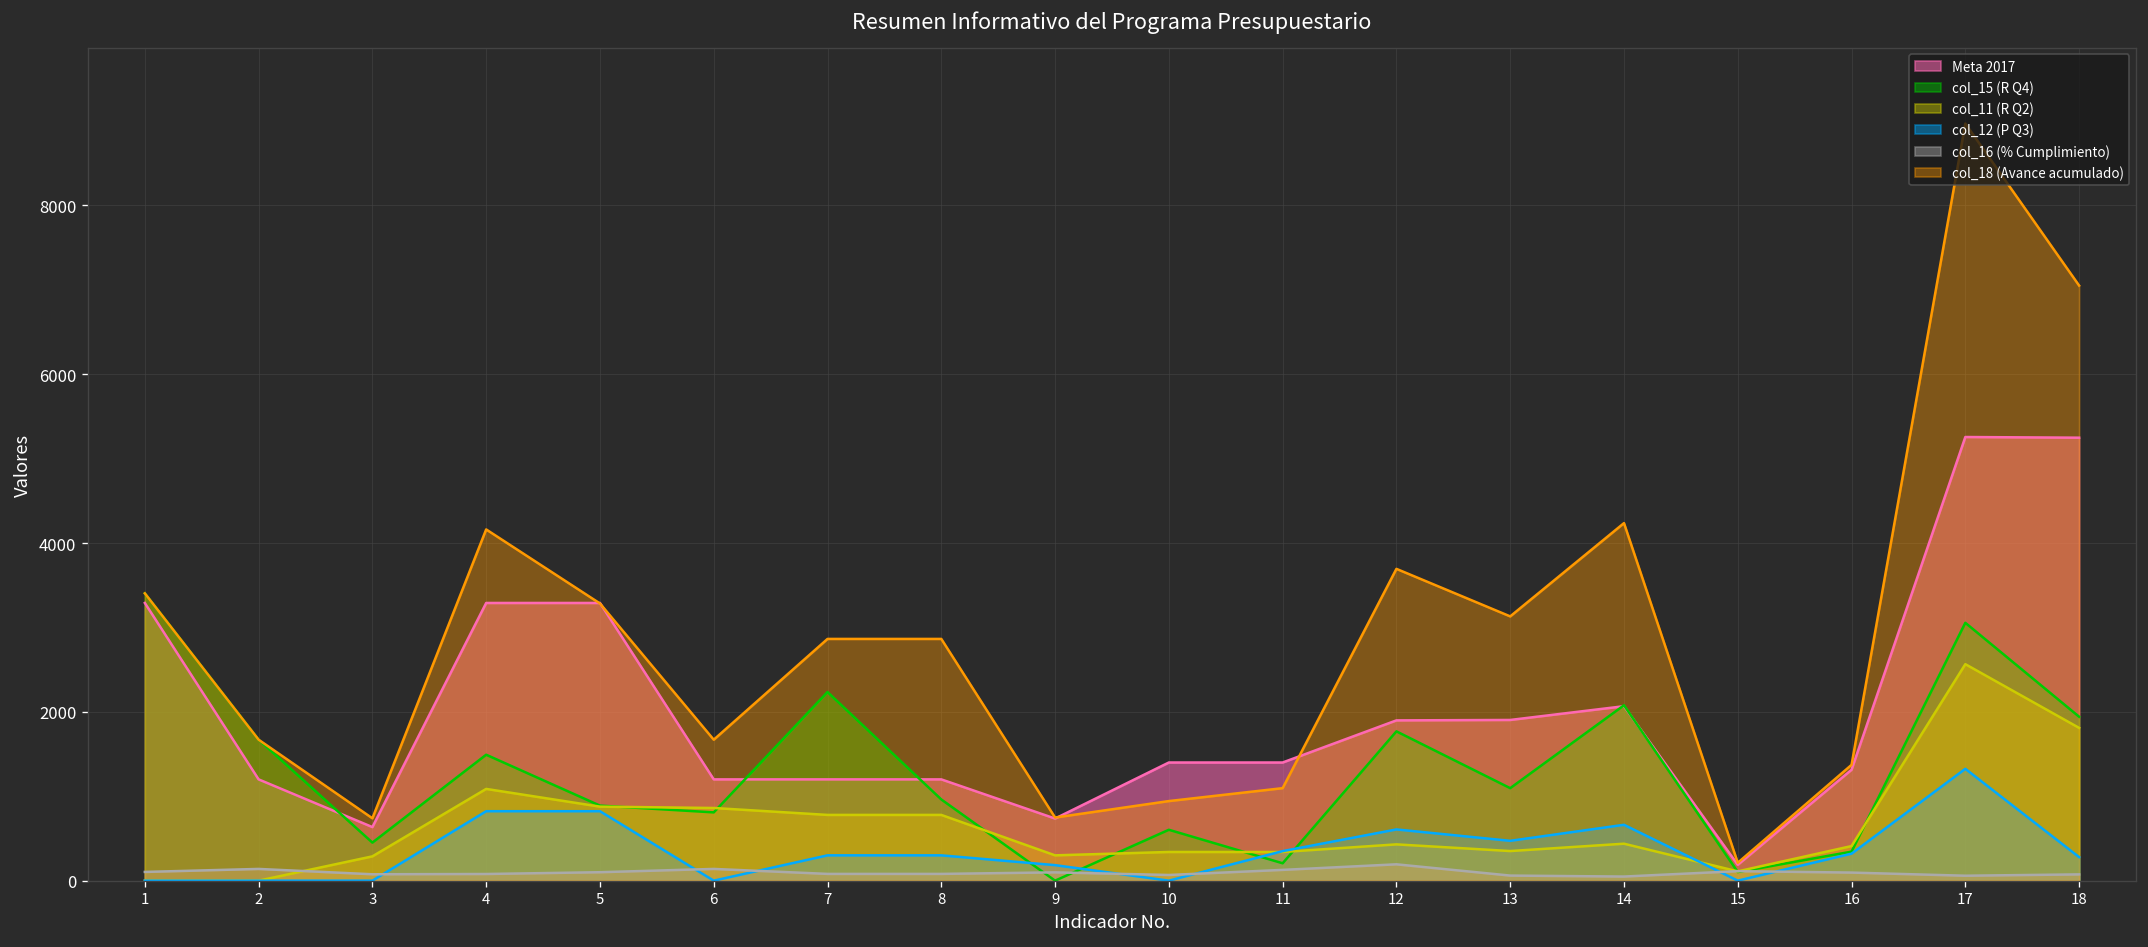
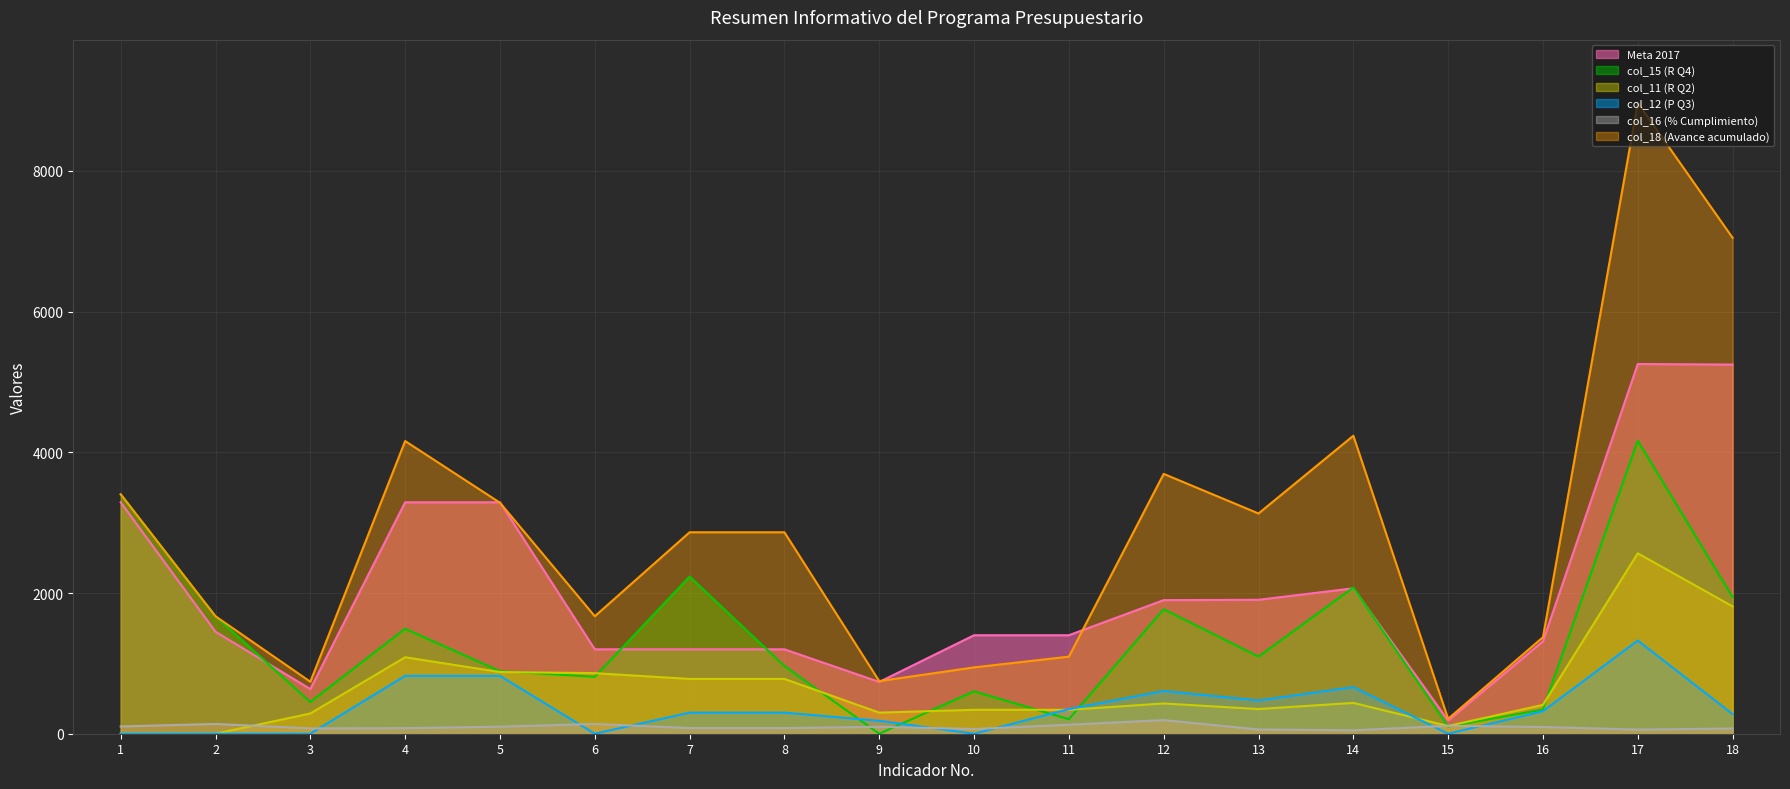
  {
    "Meta 2017": {
      "1": 3300,
-     "2": 1200,
+     "2": 1400,
      "3": 600,
      "4": 3300,
      "6": 1200,
      "7": 1200,
      "8": 1200,
      "10": 1400,
      "11": 1400,
      "12": 1900,
      "13": 1900,
      "16": 1300,
      "17": 5300,
      "18": 5200
    },
    "col_15 (R Q4)": {
      "3": 500,
      "4": 1500,
      "6": 800,
      "7": 2200,
      "8": 1000,
      "9": 0,
      "10": 600,
      "11": 200,
      "12": 1800,
      "13": 1100,
-     "17": 3100,
+     "17": 4200,
      "18": 1900
    },
    "col_12 (P Q3)": {
      "3": 0,
      "4": 800,
      "5": 800,
      "6": 0,
      "7": 300,
      "8": 300,
      "9": 200,
      "10": 0,
      "12": 600,
      "13": 500,
      "14": 700,
      "15": 0,
      "17": 1300,
      "18": 300
    },
    "col_16 (% Cumplimiento)": {
      "1": 100,
      "2": 100,
      "3": 100,
      "4": 100,
      "5": 100,
      "6": 100,
      "7": 100,
      "8": 100,
      "9": 100,
      "10": 100,
      "11": 100,
      "12": 200,
      "13": 100,
      "14": 0,
      "16": 100,
      "17": 100,
      "18": 100
    }
  }
